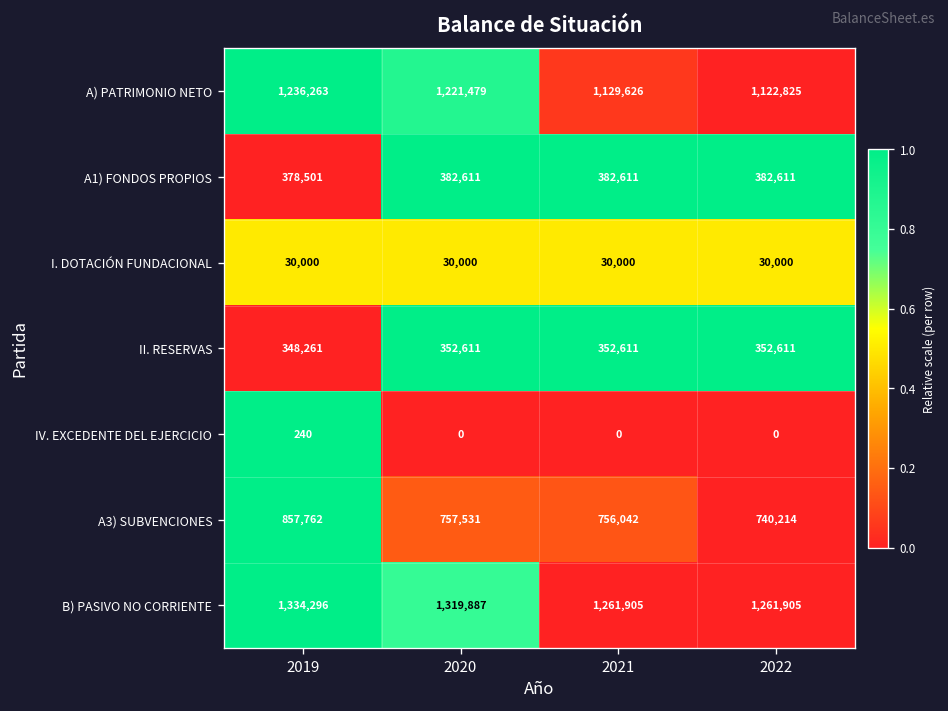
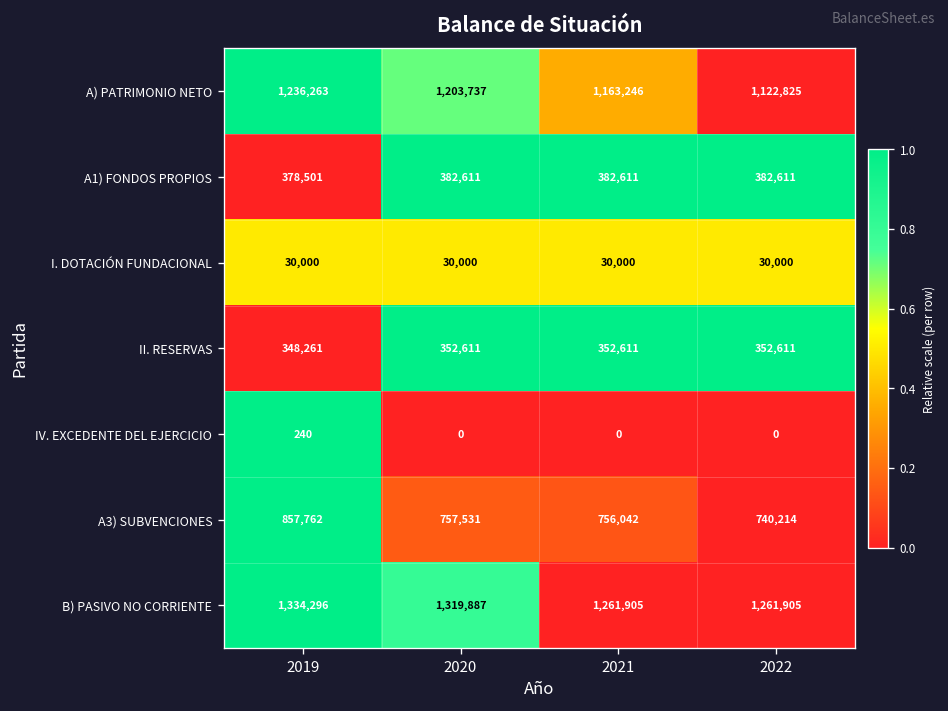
  {
    "A) PATRIMONIO NETO": {
      "2019": "1,236,263",
-     "2020": "1,221,479",
-     "2021": "1,129,626",
+     "2020": "1,203,737",
+     "2021": "1,163,246",
      "2022": "1,122,825"
    },
    "A1) FONDOS PROPIOS": {
      "2019": "378,501",
      "2020": "382,611",
      "2021": "382,611",
      "2022": "382,611"
    },
    "I. DOTACIÓN FUNDACIONAL": {
      "2019": "30,000",
      "2020": "30,000",
      "2021": "30,000",
      "2022": "30,000"
    },
    "II. RESERVAS": {
      "2019": "348,261",
      "2020": "352,611",
      "2021": "352,611",
      "2022": "352,611"
    },
    "IV. EXCEDENTE DEL EJERCICIO": {
      "2019": "240",
      "2020": "0",
      "2021": "0",
      "2022": "0"
    },
    "A3) SUBVENCIONES": {
      "2019": "857,762",
      "2020": "757,531",
      "2021": "756,042",
      "2022": "740,214"
    },
    "B) PASIVO NO CORRIENTE": {
      "2019": "1,334,296",
      "2020": "1,319,887",
      "2021": "1,261,905",
      "2022": "1,261,905"
    }
  }
